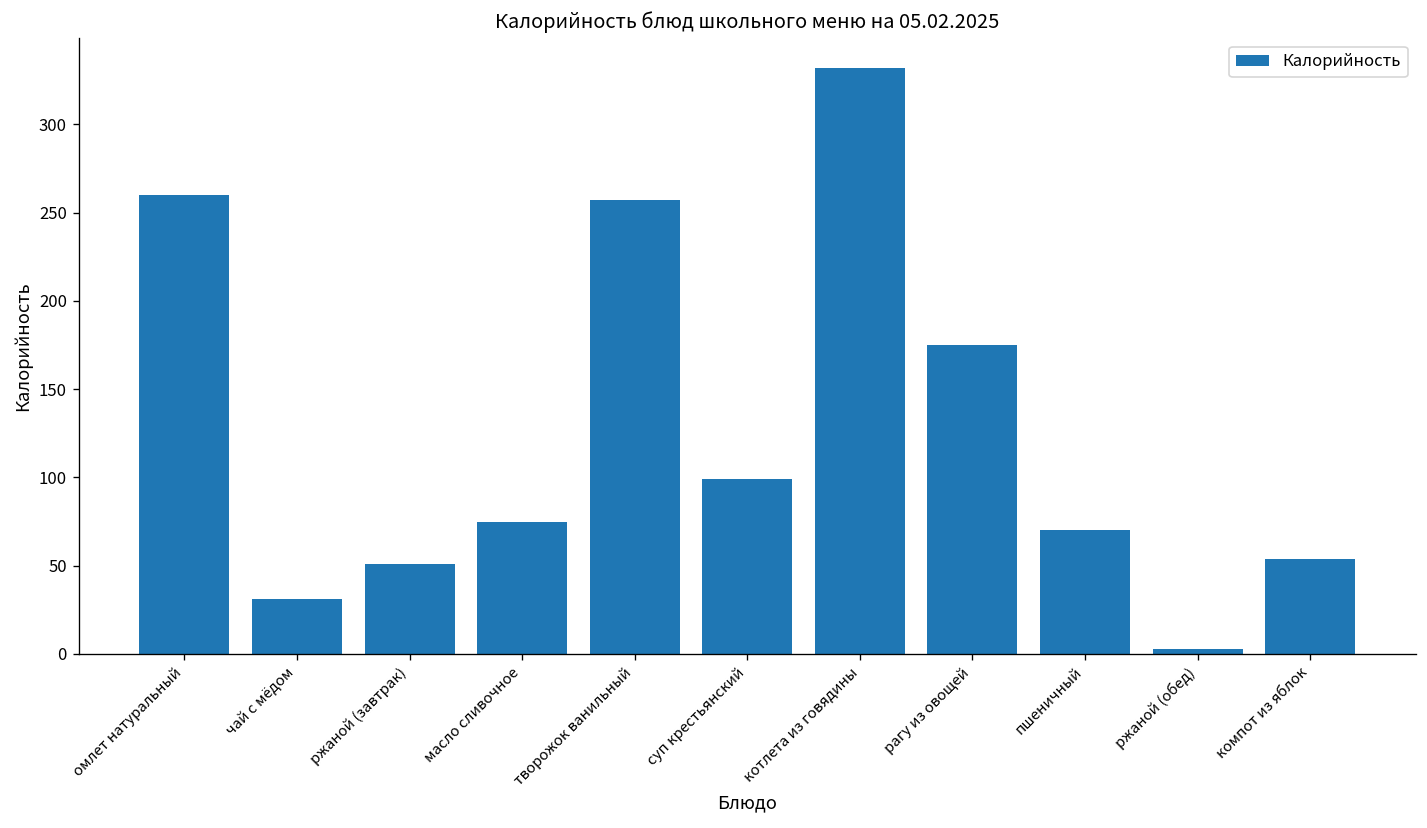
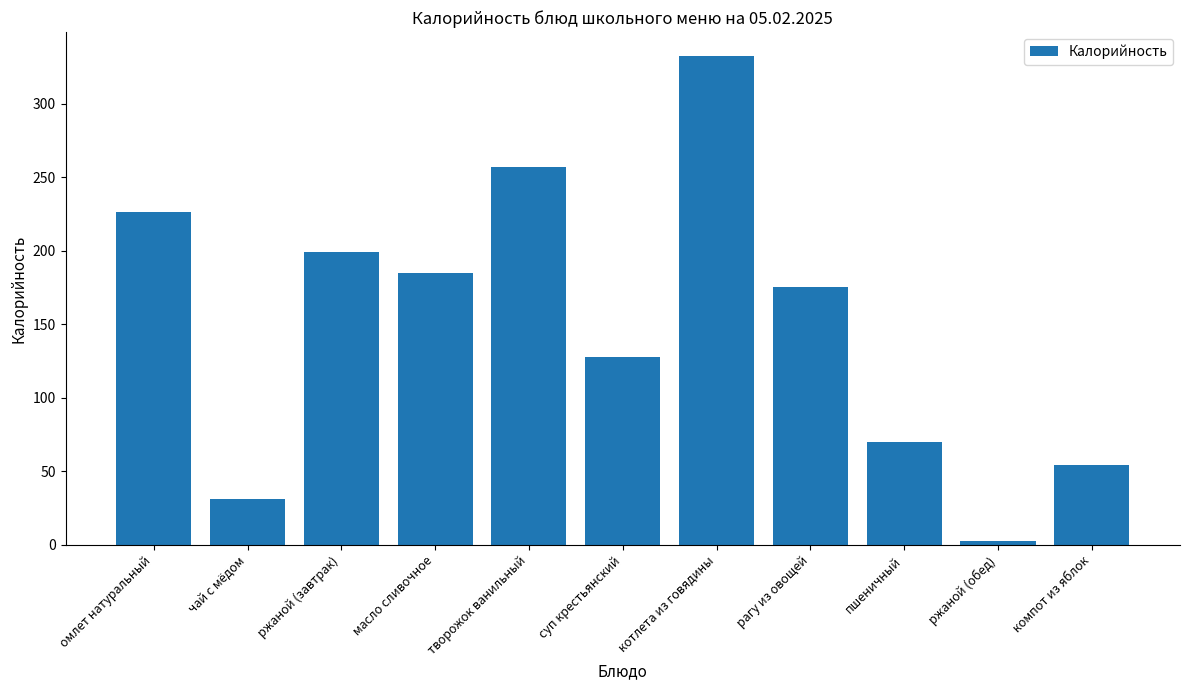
  {
-   "омлет натуральный": 260,
+   "омлет натуральный": 226,
    "чай с мёдом": 31,
-   "ржаной (завтрак)": 51,
-   "масло сливочное": 75,
+   "ржаной (завтрак)": 199,
+   "масло сливочное": 185,
    "творожок ванильный": 257,
-   "суп крестьянский": 99,
+   "суп крестьянский": 128,
    "котлета из говядины": 332,
    "рагу из овощей": 175,
    "пшеничный": 70,
    "ржаной (обед)": 3,
    "компот из яблок": 54
  }
